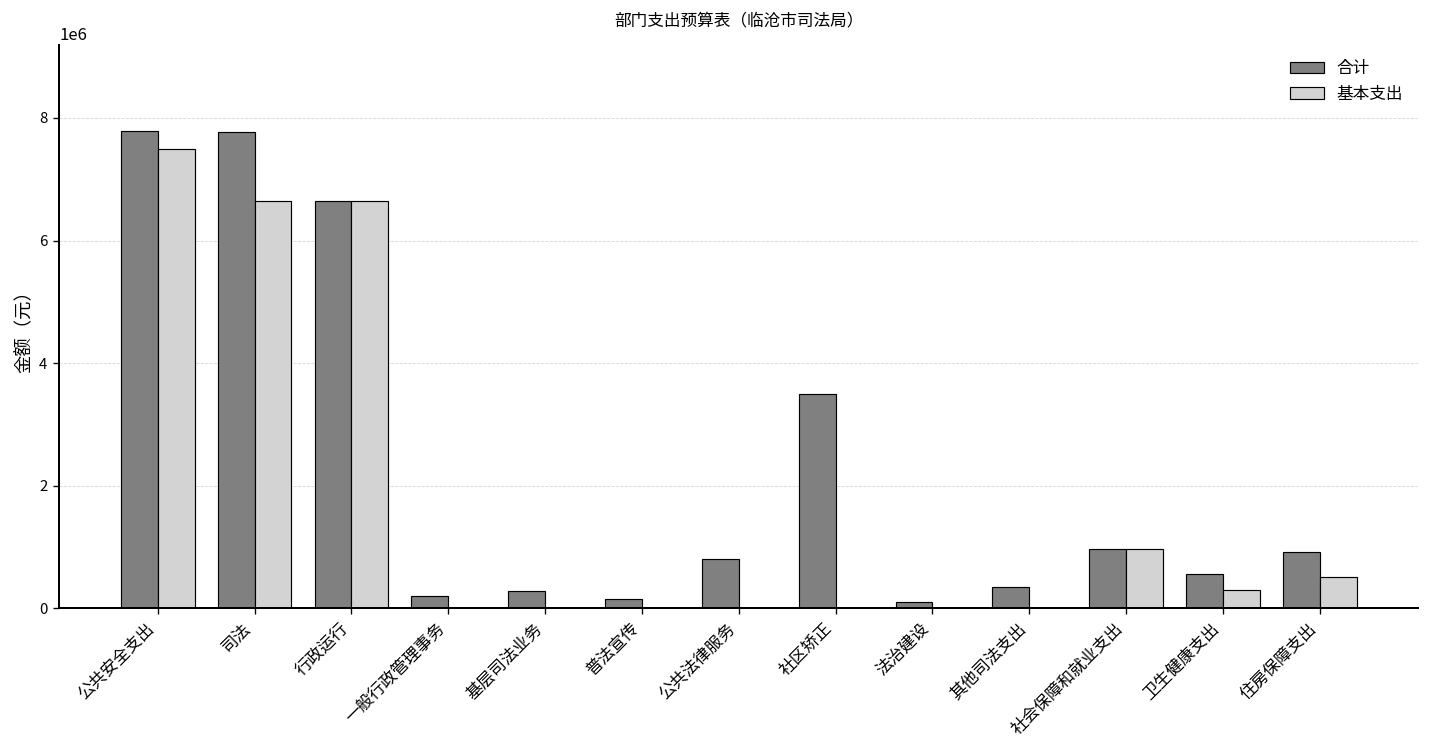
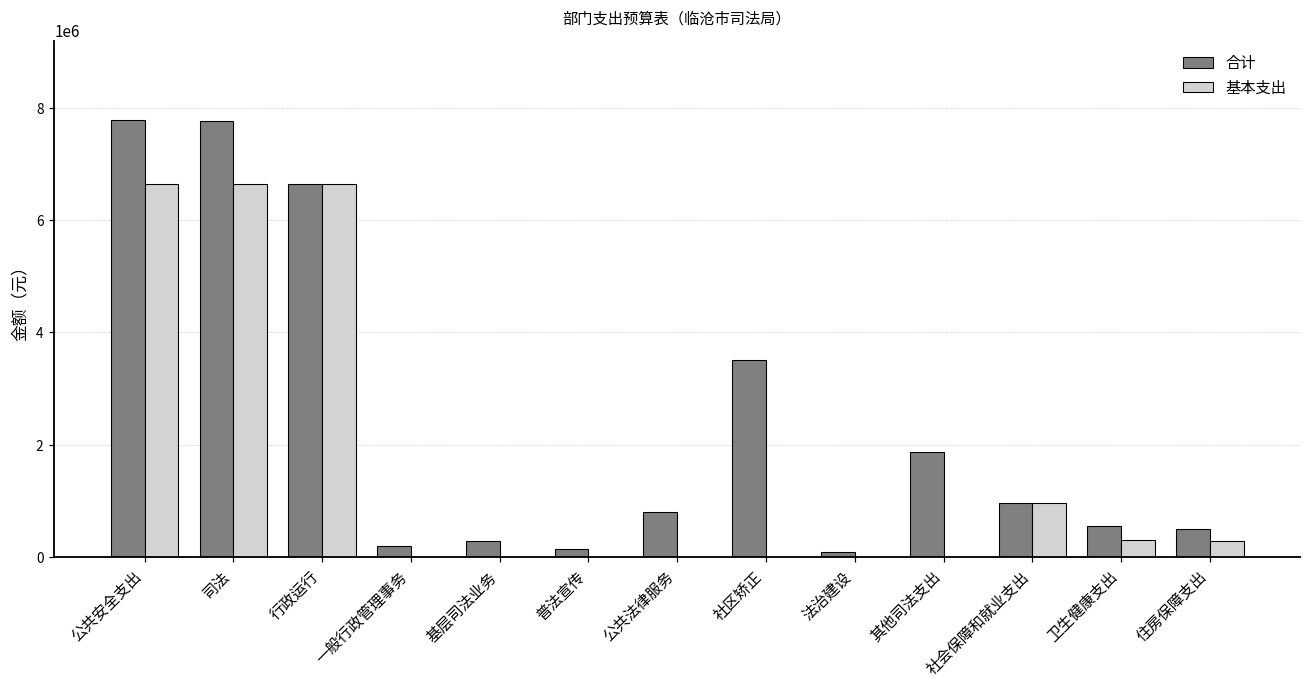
  {
    "合计": {
      "公共安全支出": 7800000,
      "司法": 7800000,
      "行政运行": 6600000,
      "一般行政管理事务": 200000,
      "基层司法业务": 300000,
      "普法宣传": 200000,
      "公共法律服务": 800000,
      "社区矫正": 3500000,
      "法治建设": 100000,
-     "其他司法支出": 400000,
+     "其他司法支出": 1900000,
      "社会保障和就业支出": 1000000,
      "卫生健康支出": 600000,
-     "住房保障支出": 900000
+     "住房保障支出": 500000
    },
    "基本支出": {
-     "公共安全支出": 7500000,
+     "公共安全支出": 6600000,
      "司法": 6600000,
      "行政运行": 6600000,
      "一般行政管理事务": 0,
      "基层司法业务": 0,
      "普法宣传": 0,
      "公共法律服务": 0,
      "社区矫正": 0,
      "法治建设": 0,
      "其他司法支出": 0,
      "社会保障和就业支出": 1000000,
      "卫生健康支出": 300000,
-     "住房保障支出": 500000
+     "住房保障支出": 300000
    }
  }
